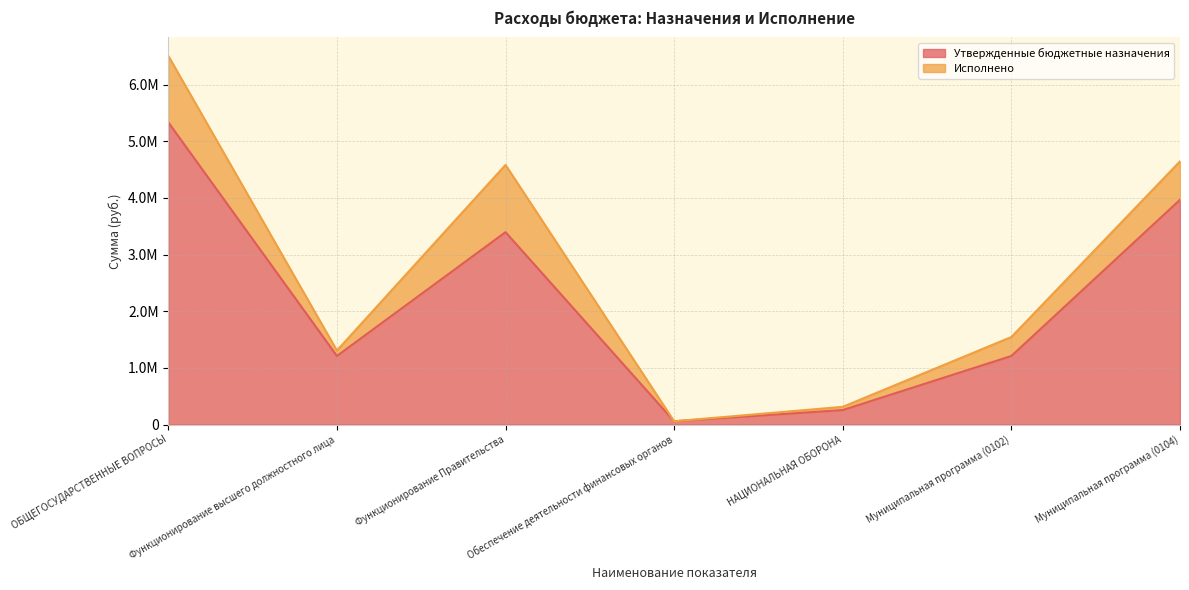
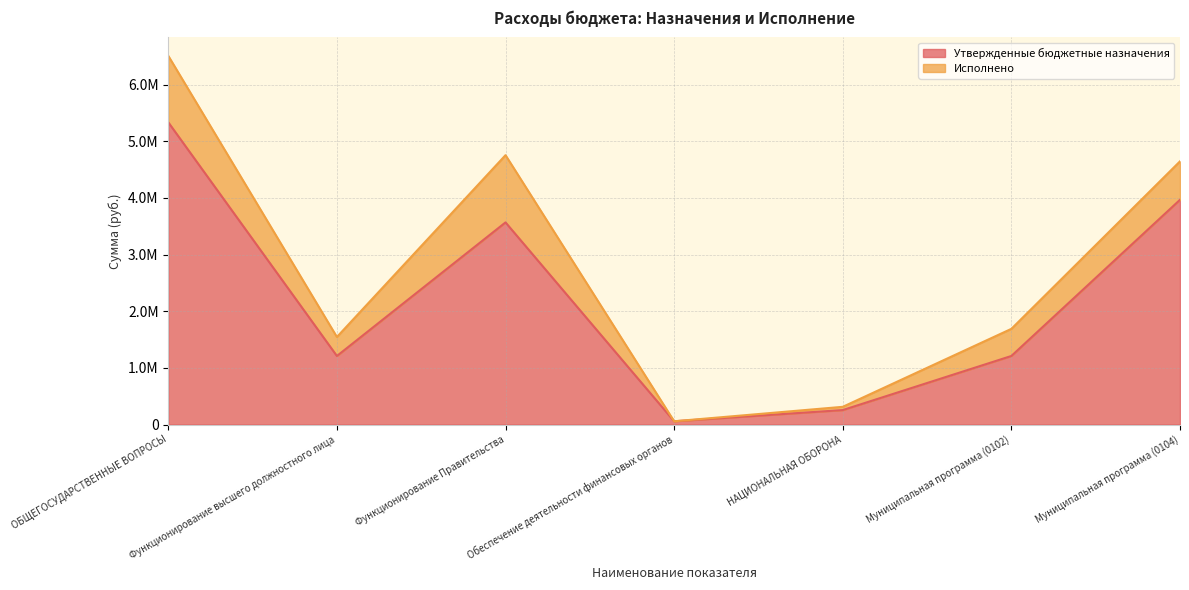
  {
    "Утвержденные бюджетные назначения": {
      "ОБЩЕГОСУДАРСТВЕННЫЕ ВОПРОСЫ": 5300000,
      "Функционирование высшего должностного лица": 1200000,
-     "Функционирование Правительства": 3400000,
+     "Функционирование Правительства": 3600000,
      "НАЦИОНАЛЬНАЯ ОБОРОНА": 300000,
      "Муниципальная программа (0102)": 1200000,
      "Муниципальная программа (0104)": 4000000
    },
    "Исполнено": {
      "ОБЩЕГОСУДАРСТВЕННЫЕ ВОПРОСЫ": 1200000,
-     "Функционирование высшего должностного лица": 100000,
+     "Функционирование высшего должностного лица": 300000,
      "Функционирование Правительства": 1200000,
      "НАЦИОНАЛЬНАЯ ОБОРОНА": 100000,
-     "Муниципальная программа (0102)": 300000,
+     "Муниципальная программа (0102)": 500000,
      "Муниципальная программа (0104)": 700000
    }
  }
